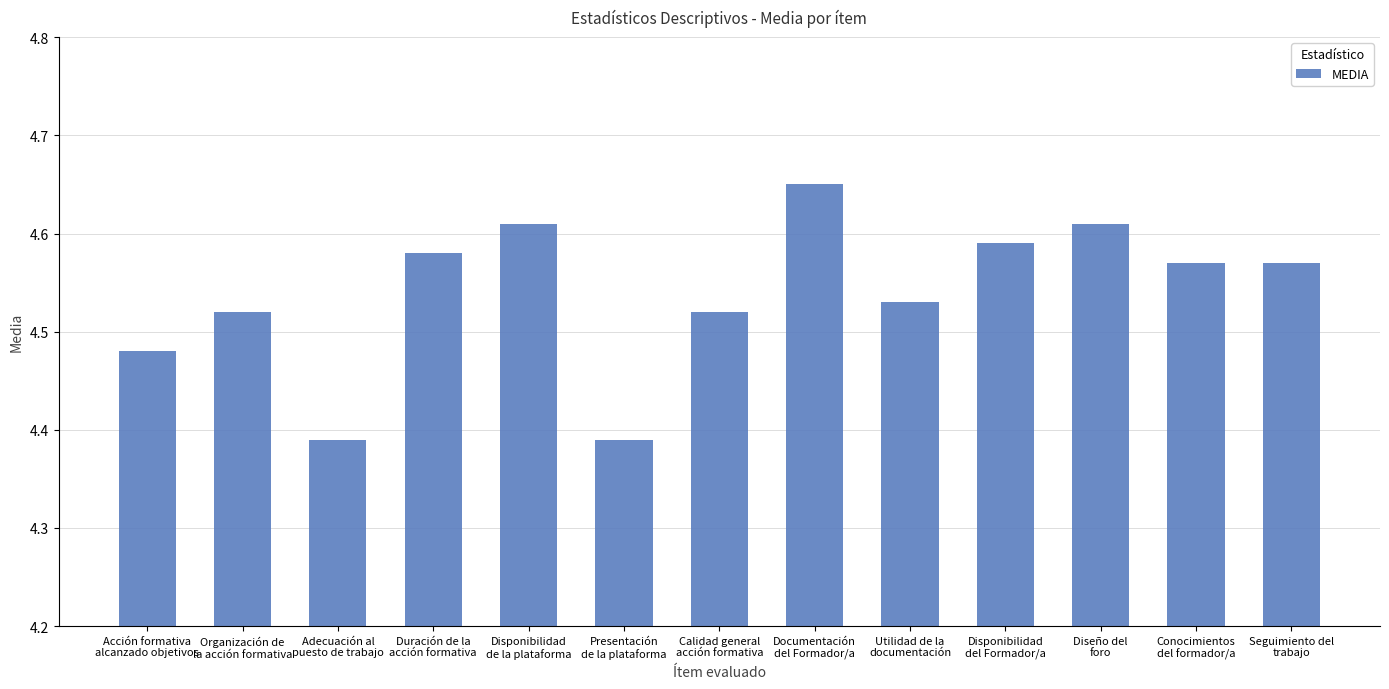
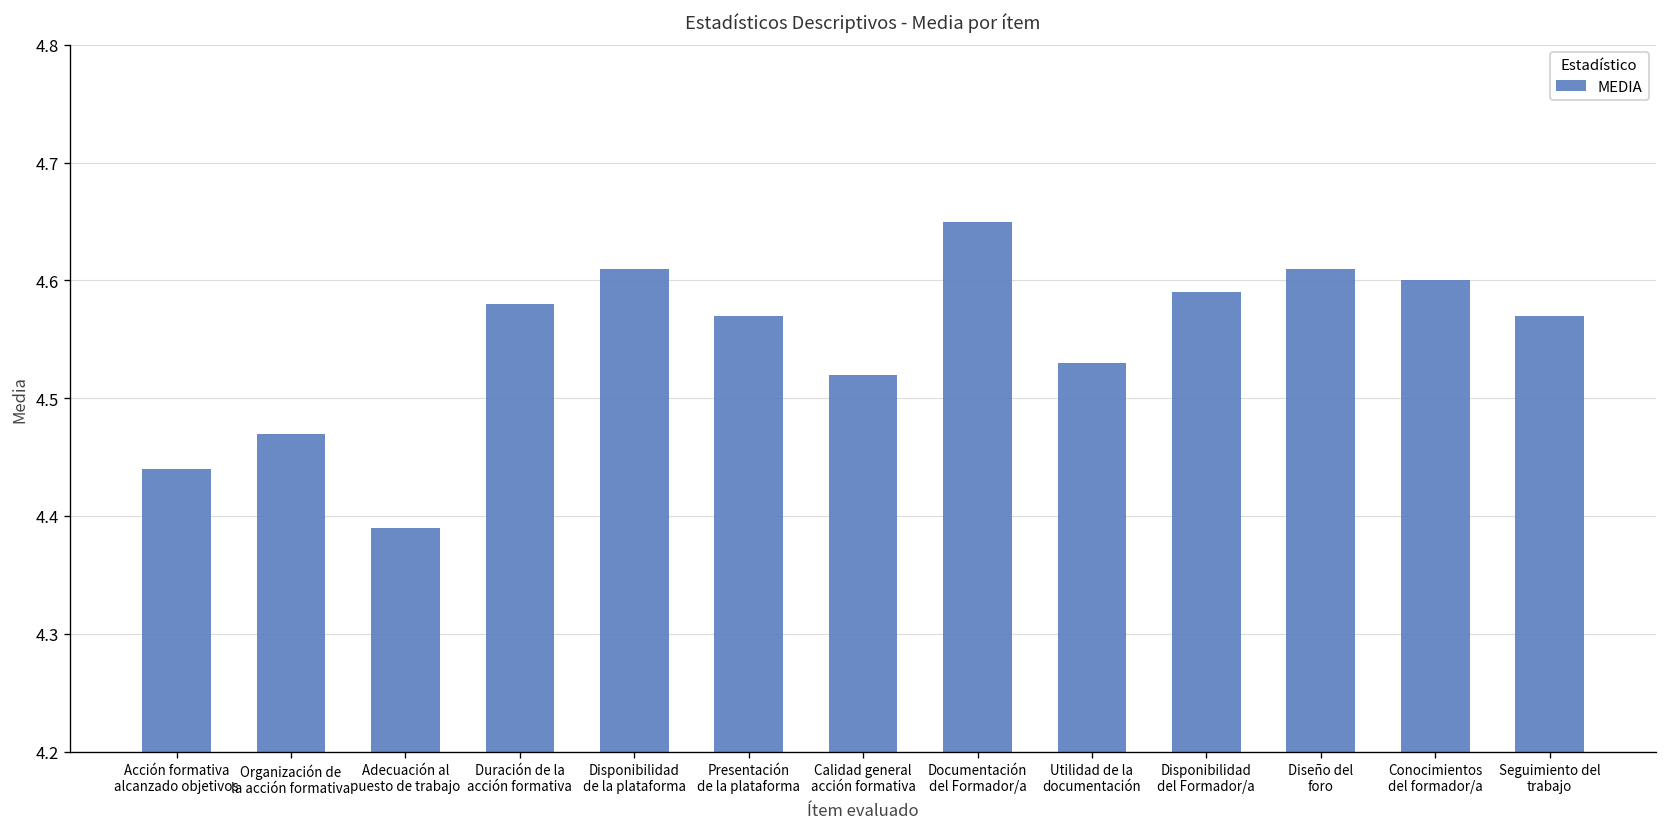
  {
-   "Acción formativa alcanzado objetivos": 4.48,
-   "Organización de la acción formativa": 4.52,
+   "Acción formativa alcanzado objetivos": 4.44,
+   "Organización de la acción formativa": 4.47,
    "Adecuación al puesto de trabajo": 4.39,
    "Duración de la acción formativa": 4.58,
    "Disponibilidad de la plataforma": 4.61,
-   "Presentación de la plataforma": 4.39,
+   "Presentación de la plataforma": 4.57,
    "Calidad general acción formativa": 4.52,
    "Documentación del Formador/a": 4.65,
    "Utilidad de la documentación": 4.53,
    "Disponibilidad del Formador/a": 4.59,
    "Diseño del foro": 4.61,
-   "Conocimientos del formador/a": 4.57,
+   "Conocimientos del formador/a": 4.60,
    "Seguimiento del trabajo": 4.57
  }
